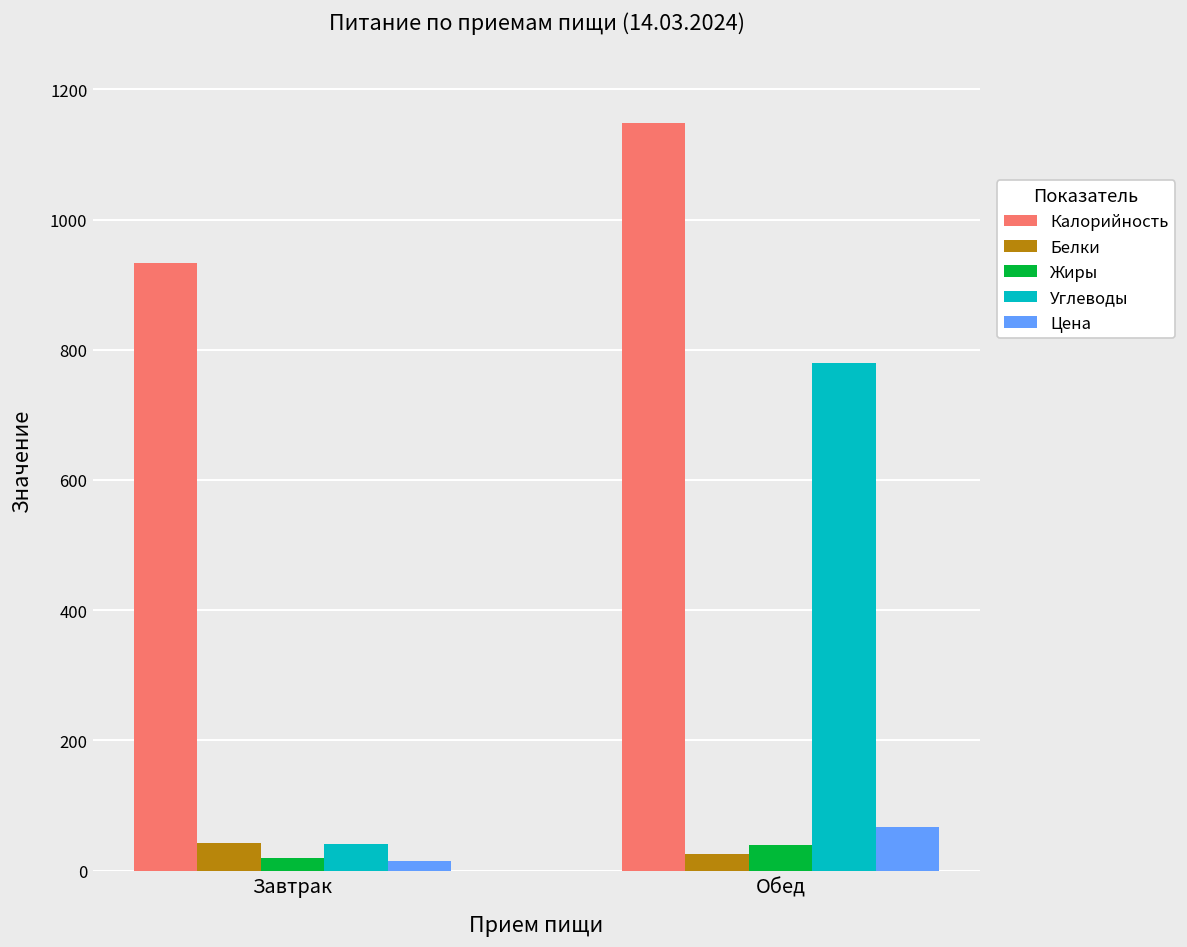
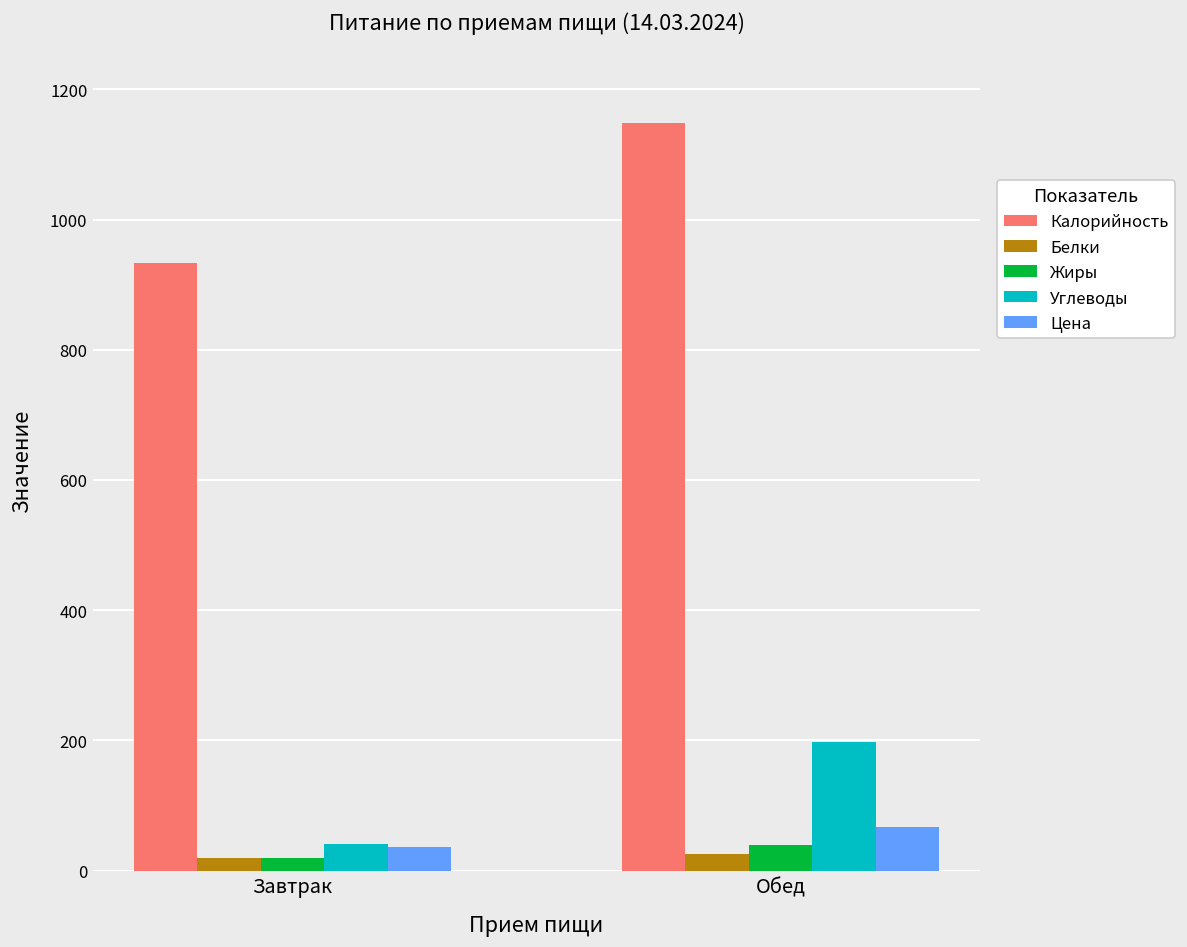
  {
    "Калорийность": {
      "Завтрак": 930,
      "Обед": 1150
    },
    "Белки": {
-     "Завтрак": 40,
+     "Завтрак": 20,
      "Обед": 30
    },
    "Жиры": {
      "Завтрак": 20,
      "Обед": 40
    },
    "Углеводы": {
      "Завтрак": 40,
-     "Обед": 780
+     "Обед": 200
    },
    "Цена": {
-     "Завтрак": 20,
+     "Завтрак": 40,
      "Обед": 70
    }
  }
